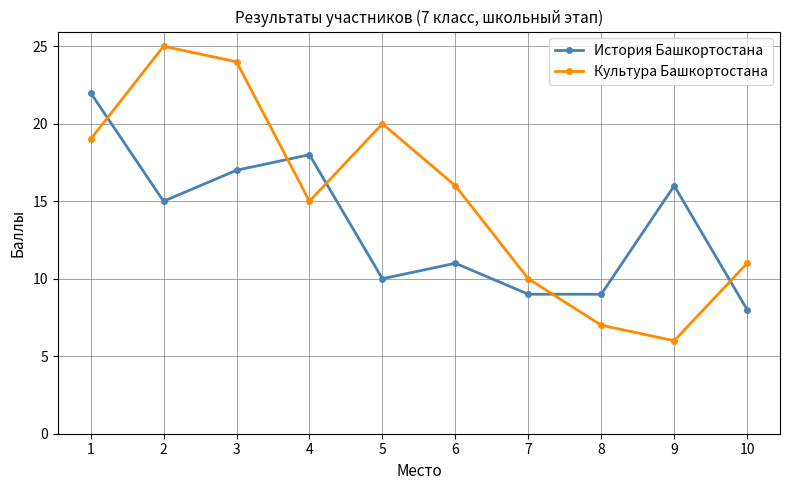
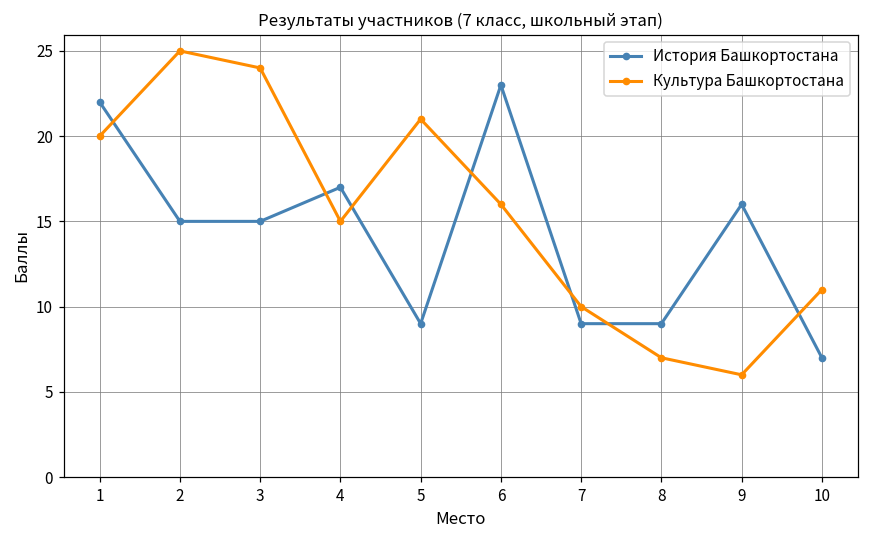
  {
    "История Башкортостана": {
      "1": 22,
      "2": 15,
-     "3": 17,
-     "4": 18,
-     "5": 10,
-     "6": 11,
+     "3": 15,
+     "4": 17,
+     "5": 9,
+     "6": 23,
      "7": 9,
      "8": 9,
      "9": 16,
-     "10": 8
+     "10": 7
    },
    "Культура Башкортостана": {
-     "1": 19,
+     "1": 20,
      "2": 25,
      "3": 24,
      "4": 15,
-     "5": 20,
+     "5": 21,
      "6": 16,
      "7": 10,
      "8": 7,
      "9": 6,
      "10": 11
    }
  }
